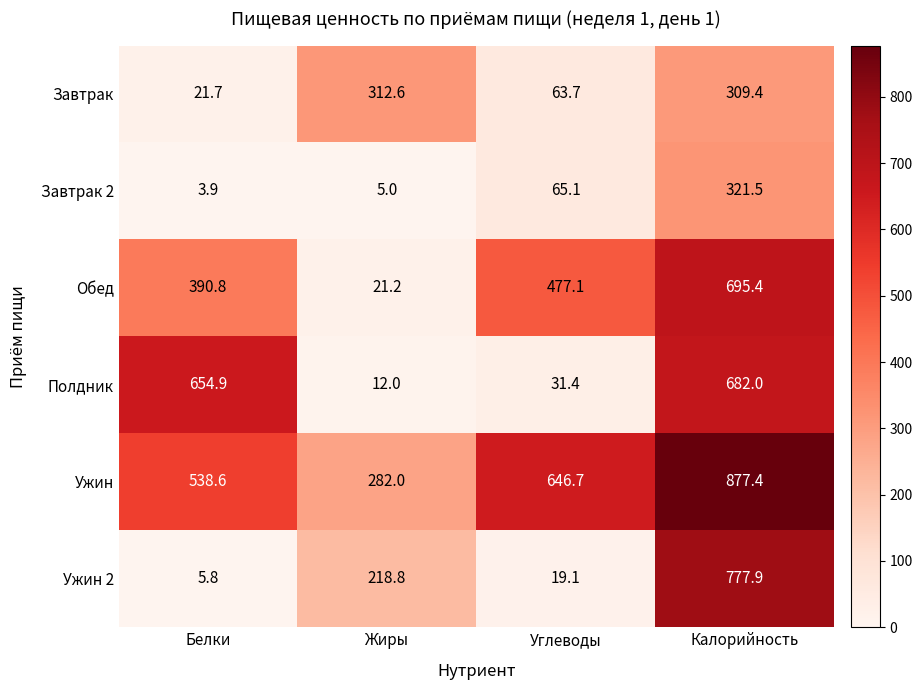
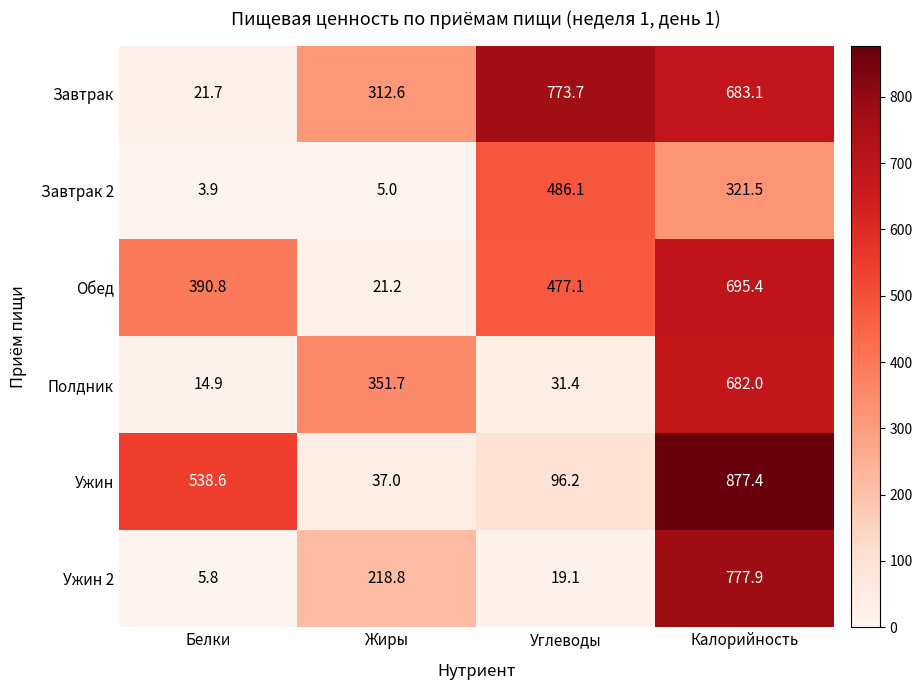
  {
    "Завтрак": {
      "Белки": 21.7,
      "Жиры": 312.6,
-     "Углеводы": 63.7,
-     "Калорийность": 309.4
+     "Углеводы": 773.7,
+     "Калорийность": 683.1
    },
    "Завтрак 2": {
      "Белки": 3.9,
      "Жиры": 5.0,
-     "Углеводы": 65.1,
+     "Углеводы": 486.1,
      "Калорийность": 321.5
    },
    "Обед": {
      "Белки": 390.8,
      "Жиры": 21.2,
      "Углеводы": 477.1,
      "Калорийность": 695.4
    },
    "Полдник": {
-     "Белки": 654.9,
-     "Жиры": 12.0,
+     "Белки": 14.9,
+     "Жиры": 351.7,
      "Углеводы": 31.4,
      "Калорийность": 682.0
    },
    "Ужин": {
      "Белки": 538.6,
-     "Жиры": 282.0,
-     "Углеводы": 646.7,
+     "Жиры": 37.0,
+     "Углеводы": 96.2,
      "Калорийность": 877.4
    },
    "Ужин 2": {
      "Белки": 5.8,
      "Жиры": 218.8,
      "Углеводы": 19.1,
      "Калорийность": 777.9
    }
  }
